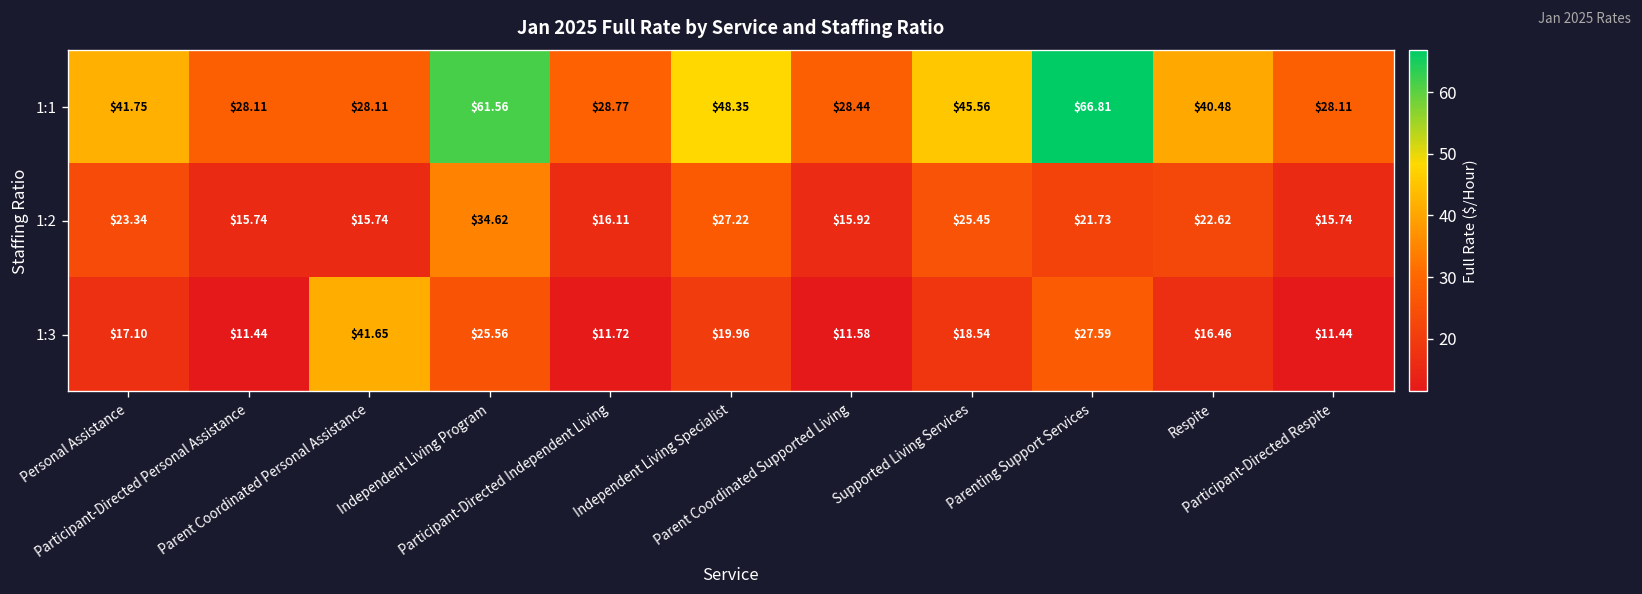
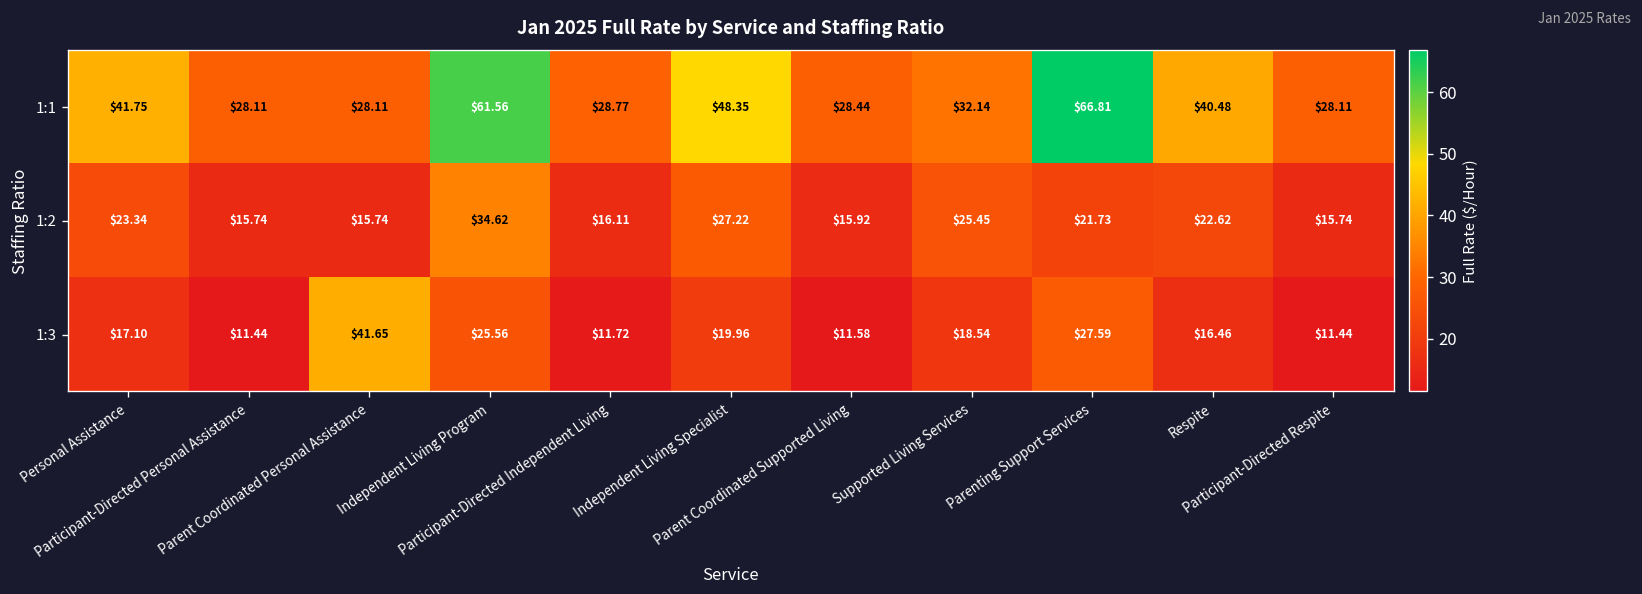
  {
    "1:1": {
      "Personal Assistance": "$41.75",
      "Participant-Directed Personal Assistance": "$28.11",
      "Parent Coordinated Personal Assistance": "$28.11",
      "Independent Living Program": "$61.56",
      "Participant-Directed Independent Living": "$28.77",
      "Independent Living Specialist": "$48.35",
      "Parent Coordinated Supported Living": "$28.44",
-     "Supported Living Services": "$45.56",
+     "Supported Living Services": "$32.14",
      "Parenting Support Services": "$66.81",
      "Respite": "$40.48",
      "Participant-Directed Respite": "$28.11"
    },
    "1:2": {
      "Personal Assistance": "$23.34",
      "Participant-Directed Personal Assistance": "$15.74",
      "Parent Coordinated Personal Assistance": "$15.74",
      "Independent Living Program": "$34.62",
      "Participant-Directed Independent Living": "$16.11",
      "Independent Living Specialist": "$27.22",
      "Parent Coordinated Supported Living": "$15.92",
      "Supported Living Services": "$25.45",
      "Parenting Support Services": "$21.73",
      "Respite": "$22.62",
      "Participant-Directed Respite": "$15.74"
    },
    "1:3": {
      "Personal Assistance": "$17.10",
      "Participant-Directed Personal Assistance": "$11.44",
      "Parent Coordinated Personal Assistance": "$41.65",
      "Independent Living Program": "$25.56",
      "Participant-Directed Independent Living": "$11.72",
      "Independent Living Specialist": "$19.96",
      "Parent Coordinated Supported Living": "$11.58",
      "Supported Living Services": "$18.54",
      "Parenting Support Services": "$27.59",
      "Respite": "$16.46",
      "Participant-Directed Respite": "$11.44"
    }
  }
